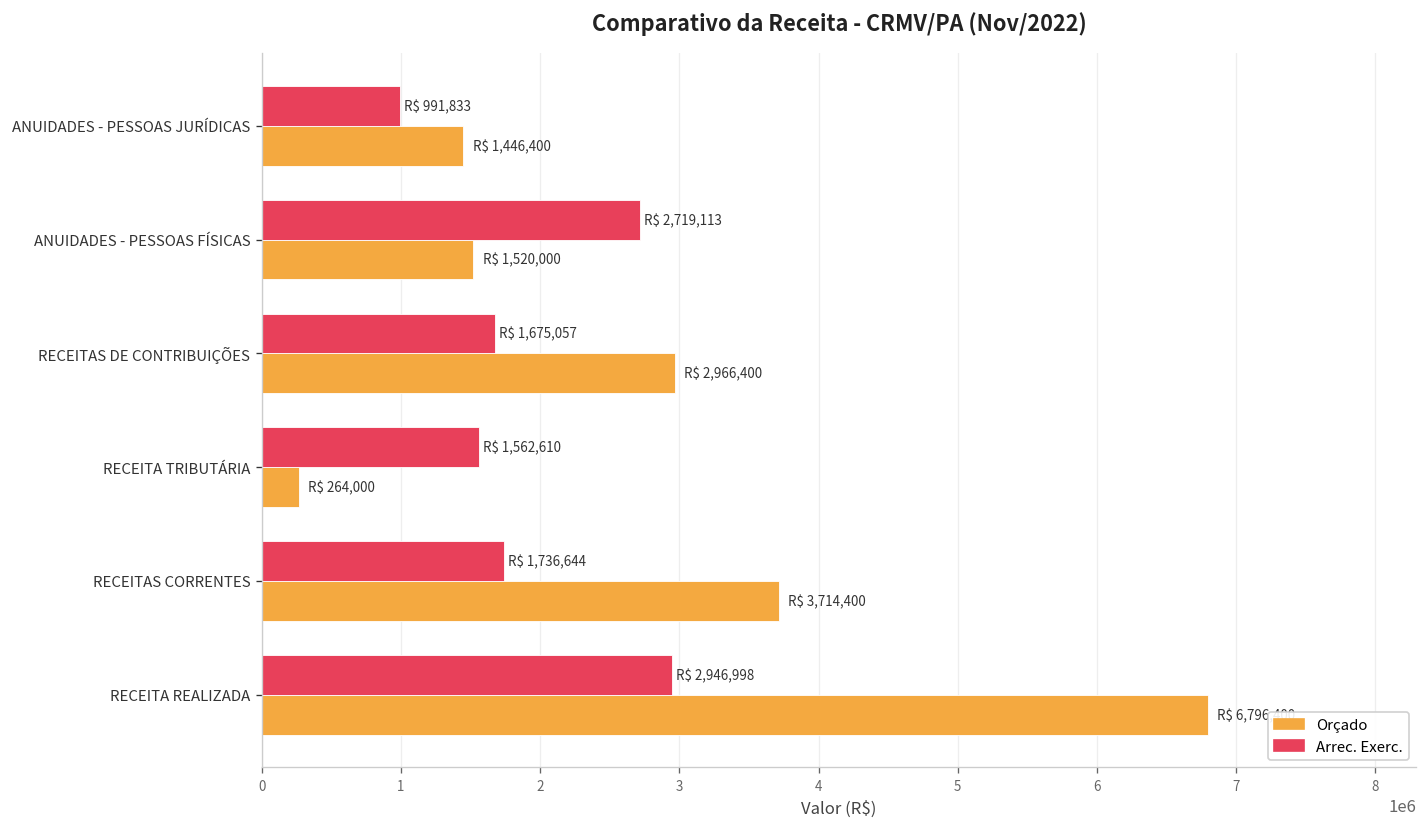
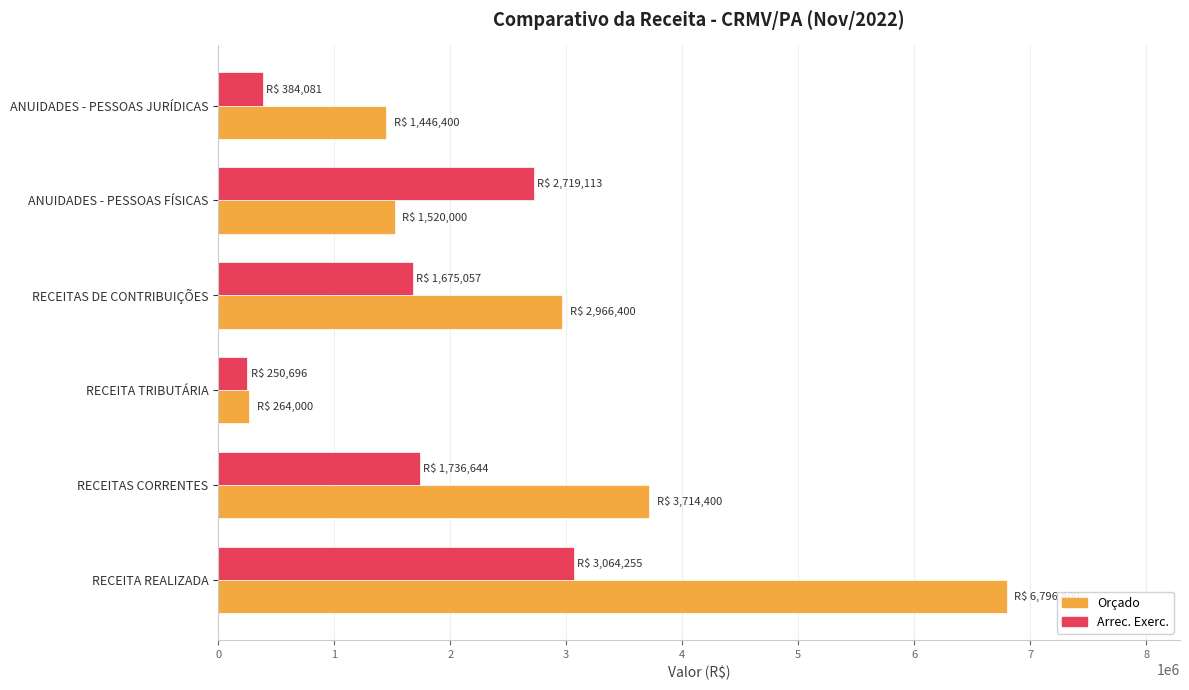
  {
    "Orçado": {
      "ANUIDADES - PESSOAS JURÍDICAS": "1,446,400",
      "ANUIDADES - PESSOAS FÍSICAS": "1,520,000",
      "RECEITAS DE CONTRIBUIÇÕES": "2,966,400",
      "RECEITA TRIBUTÁRIA": "264,000",
      "RECEITAS CORRENTES": "3,714,400"
    },
    "Arrec. Exerc.": {
-     "ANUIDADES - PESSOAS JURÍDICAS": "991,833",
+     "ANUIDADES - PESSOAS JURÍDICAS": "384,081",
      "ANUIDADES - PESSOAS FÍSICAS": "2,719,113",
      "RECEITAS DE CONTRIBUIÇÕES": "1,675,057",
-     "RECEITA TRIBUTÁRIA": "1,562,610",
+     "RECEITA TRIBUTÁRIA": "250,696",
      "RECEITAS CORRENTES": "1,736,644",
-     "RECEITA REALIZADA": "2,946,998"
+     "RECEITA REALIZADA": "3,064,255"
    }
  }
